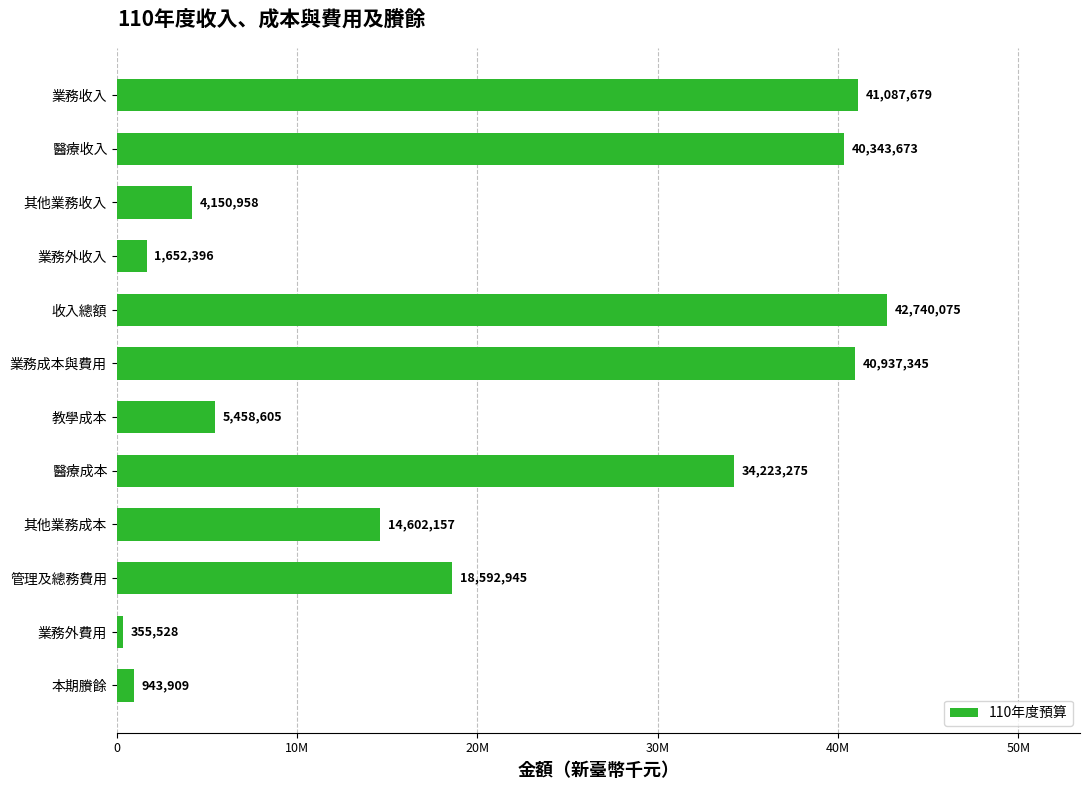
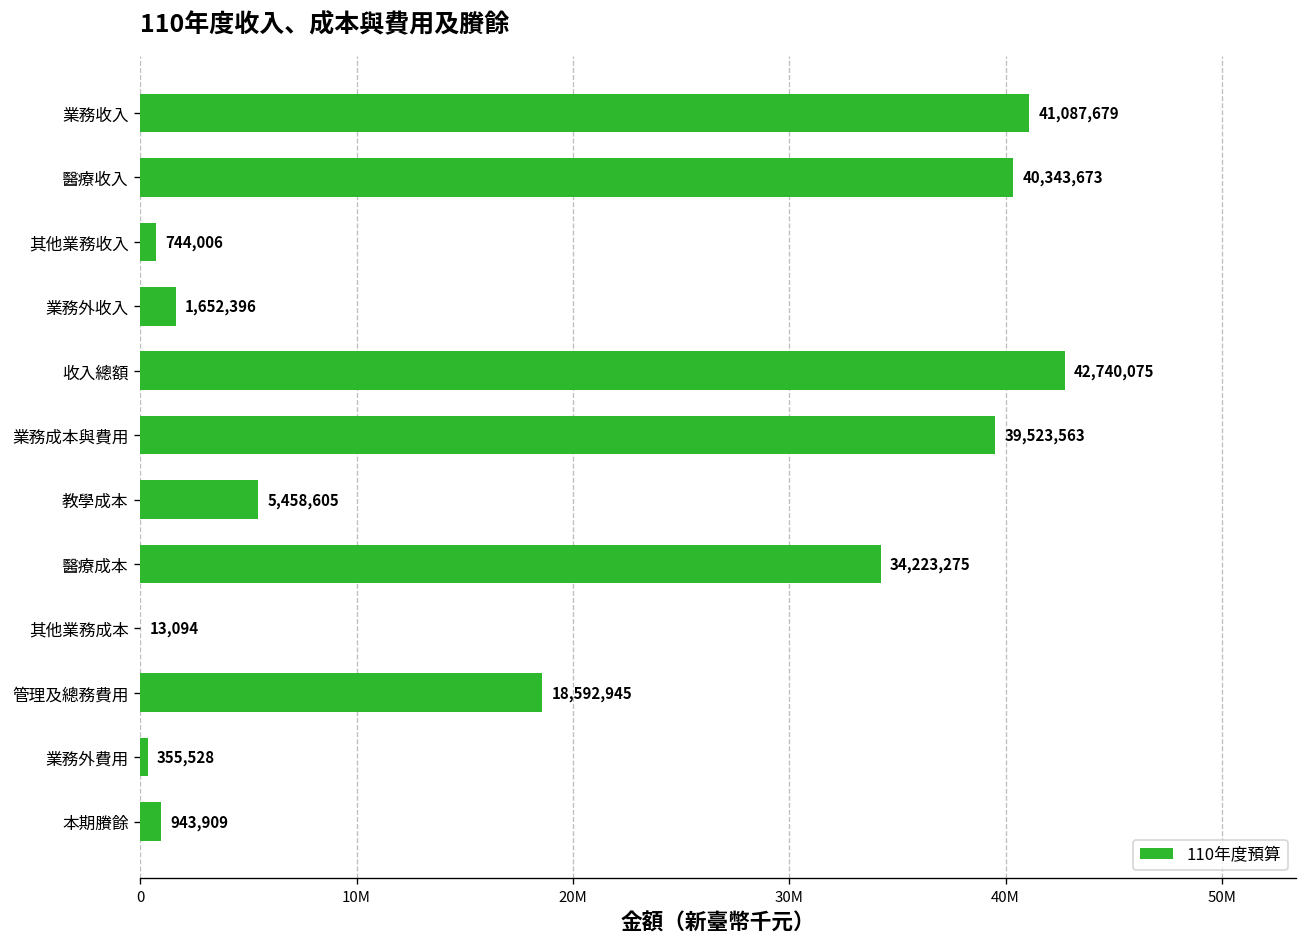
  {
    "業務收入": "41,087,679",
    "醫療收入": "40,343,673",
-   "其他業務收入": "4,150,958",
+   "其他業務收入": "744,006",
    "業務外收入": "1,652,396",
    "收入總額": "42,740,075",
-   "業務成本與費用": "40,937,345",
+   "業務成本與費用": "39,523,563",
    "教學成本": "5,458,605",
    "醫療成本": "34,223,275",
-   "其他業務成本": "14,602,157",
+   "其他業務成本": "13,094",
    "管理及總務費用": "18,592,945",
    "業務外費用": "355,528",
    "本期賸餘": "943,909"
  }
